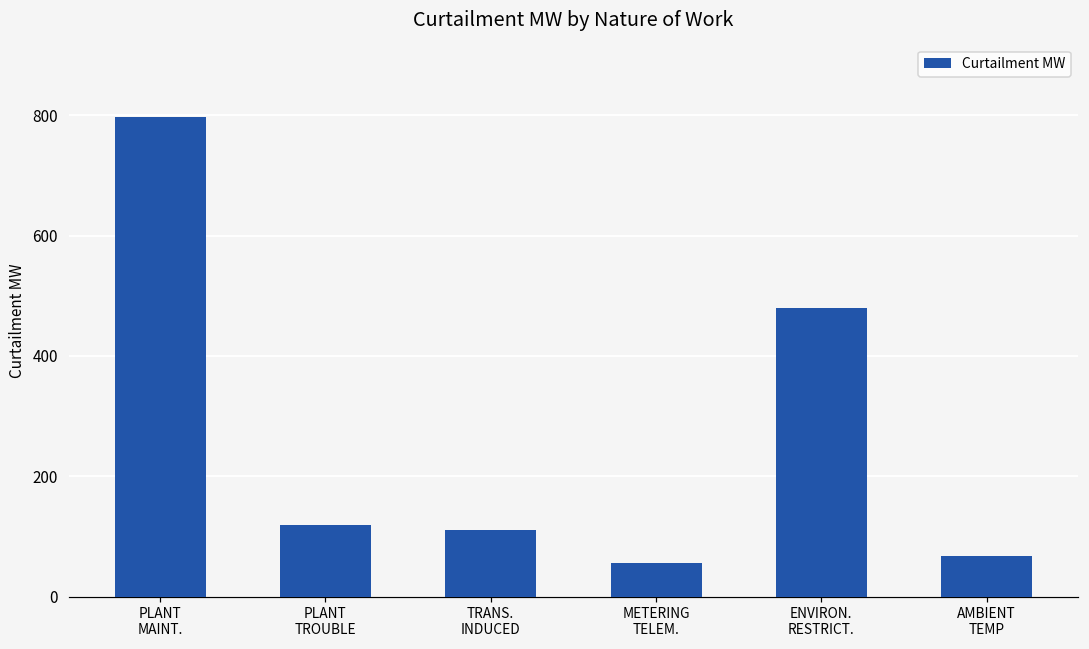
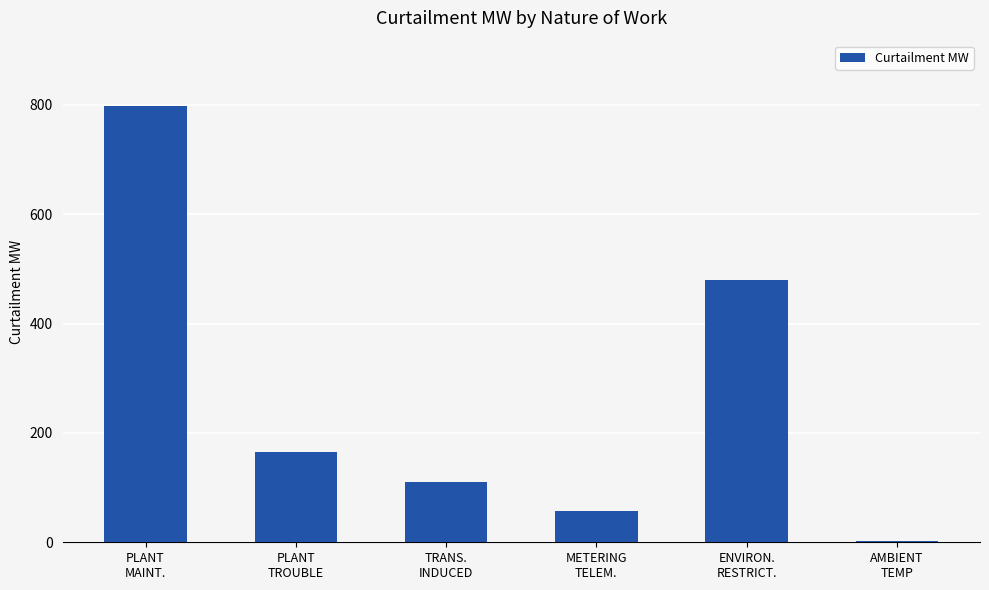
  {
    "PLANT MAINT.": 800,
-   "PLANT TROUBLE": 120,
+   "PLANT TROUBLE": 170,
    "TRANS. INDUCED": 110,
    "METERING TELEM.": 60,
    "ENVIRON. RESTRICT.": 480,
-   "AMBIENT TEMP": 70
+   "AMBIENT TEMP": 0
  }
